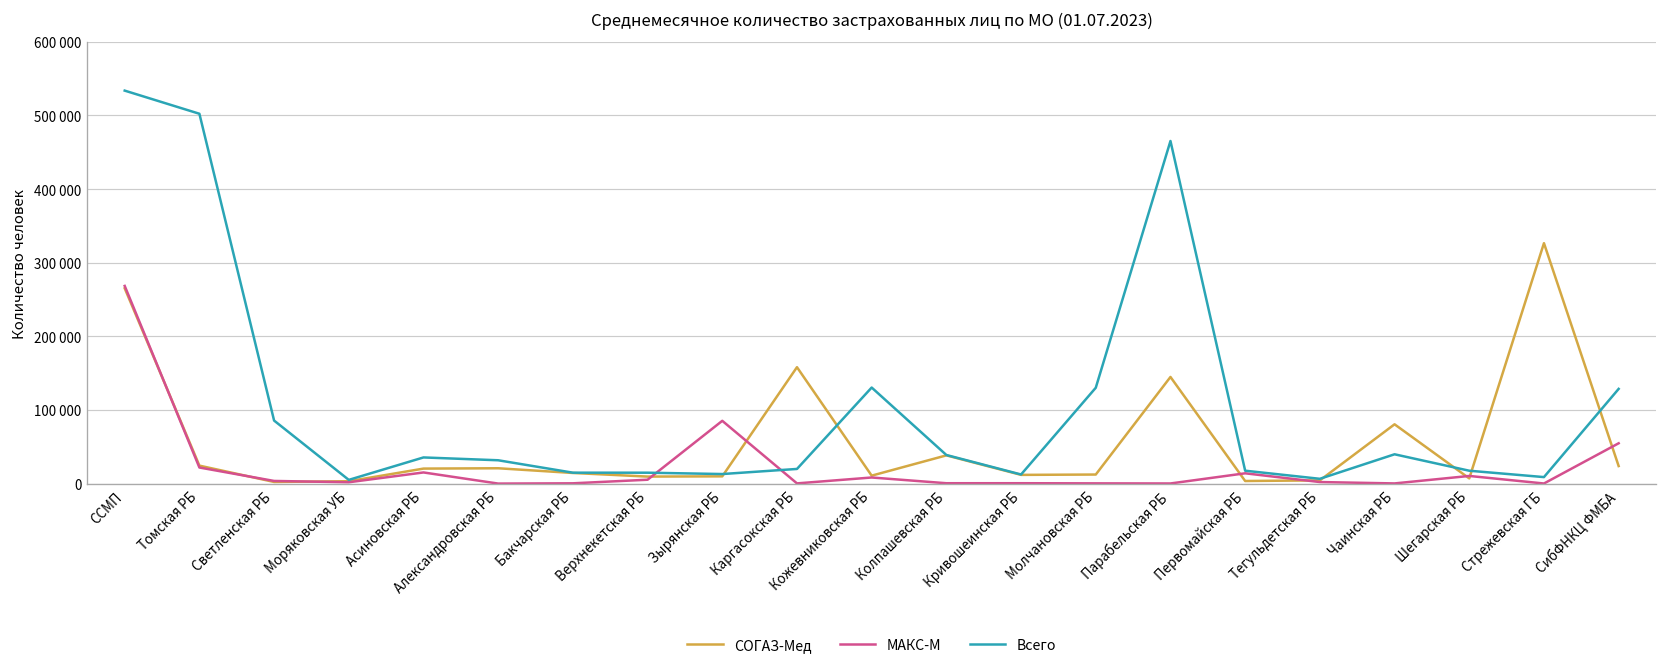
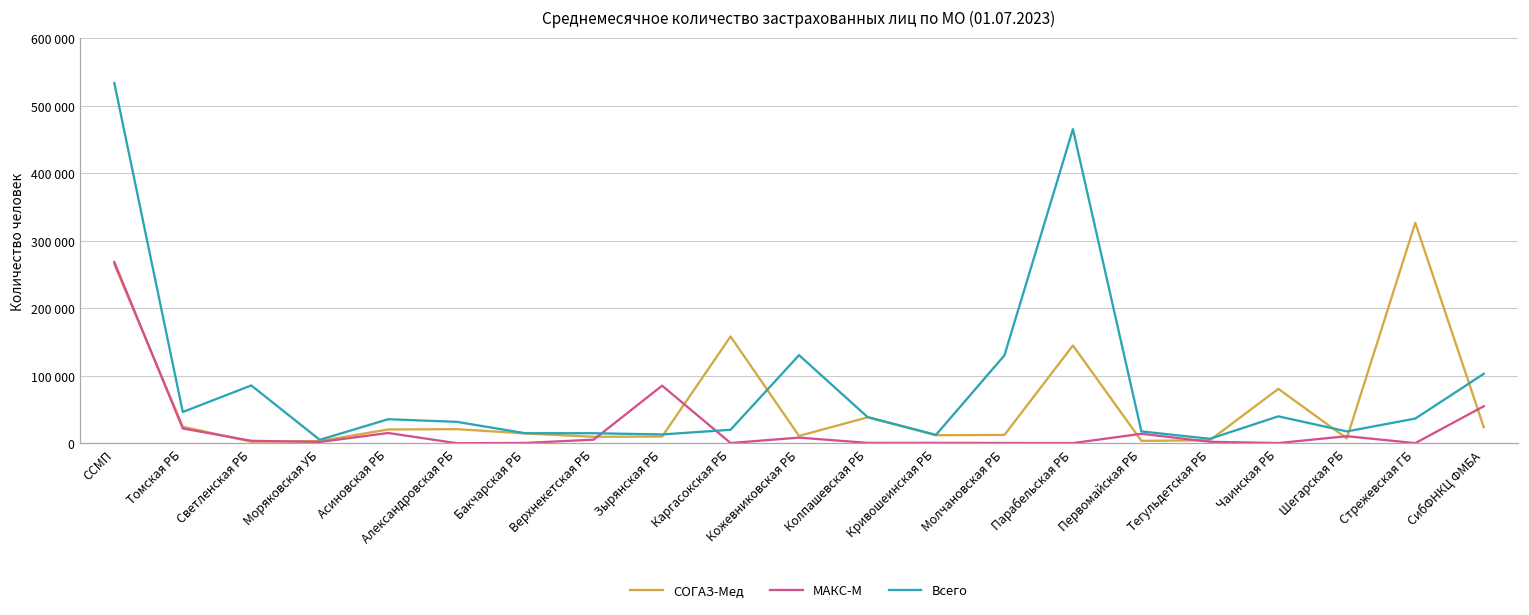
  {
    "СОГАЗ-Мед": {
      "Асиновская РБ": 20000,
      "Александровская РБ": 20000,
      "Верхнекетская РБ": 10000,
      "Каргасокская РБ": 160000,
      "Молчановская РБ": 10000,
      "Парабельская РБ": 140000,
      "Первомайская РБ": 0,
      "Чаинская РБ": 80000,
      "Стрежевская ГБ": 330000,
      "СибФНКЦ ФМБА": 20000
    },
    "МАКС-М": {
      "Асиновская РБ": 20000,
      "Александровская РБ": 0,
      "Бакчарская РБ": 0,
      "Верхнекетская РБ": 10000,
      "Зырянская РБ": 90000,
      "Каргасокская РБ": 0,
      "Колпашевская РБ": 0,
      "Кривошеинская РБ": 0,
      "Молчановская РБ": 0,
      "Парабельская РБ": 0,
      "Чаинская РБ": 0,
      "Стрежевская ГБ": 0,
      "СибФНКЦ ФМБА": 50000
    },
    "Всего": {
      "ССМП": 530000,
-     "Томская РБ": 500000,
+     "Томская РБ": 50000,
      "Светленская РБ": 90000,
      "Асиновская РБ": 40000,
      "Александровская РБ": 30000,
      "Верхнекетская РБ": 10000,
      "Каргасокская РБ": 20000,
      "Кожевниковская РБ": 130000,
      "Молчановская РБ": 130000,
      "Парабельская РБ": 470000,
      "Чаинская РБ": 40000,
      "Шегарская РБ": 20000,
-     "Стрежевская ГБ": 10000,
-     "СибФНКЦ ФМБА": 130000
+     "Стрежевская ГБ": 40000,
+     "СибФНКЦ ФМБА": 100000
    }
  }
